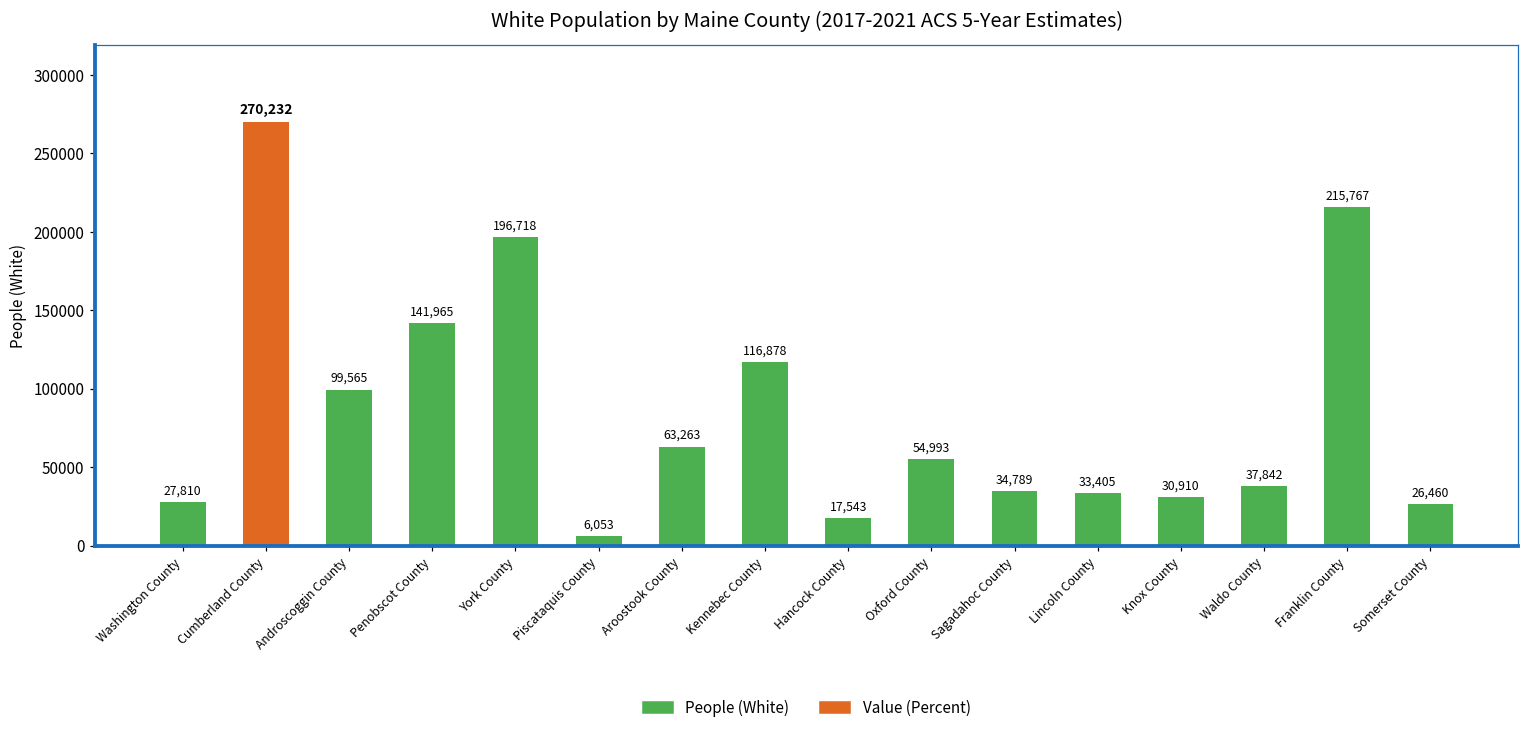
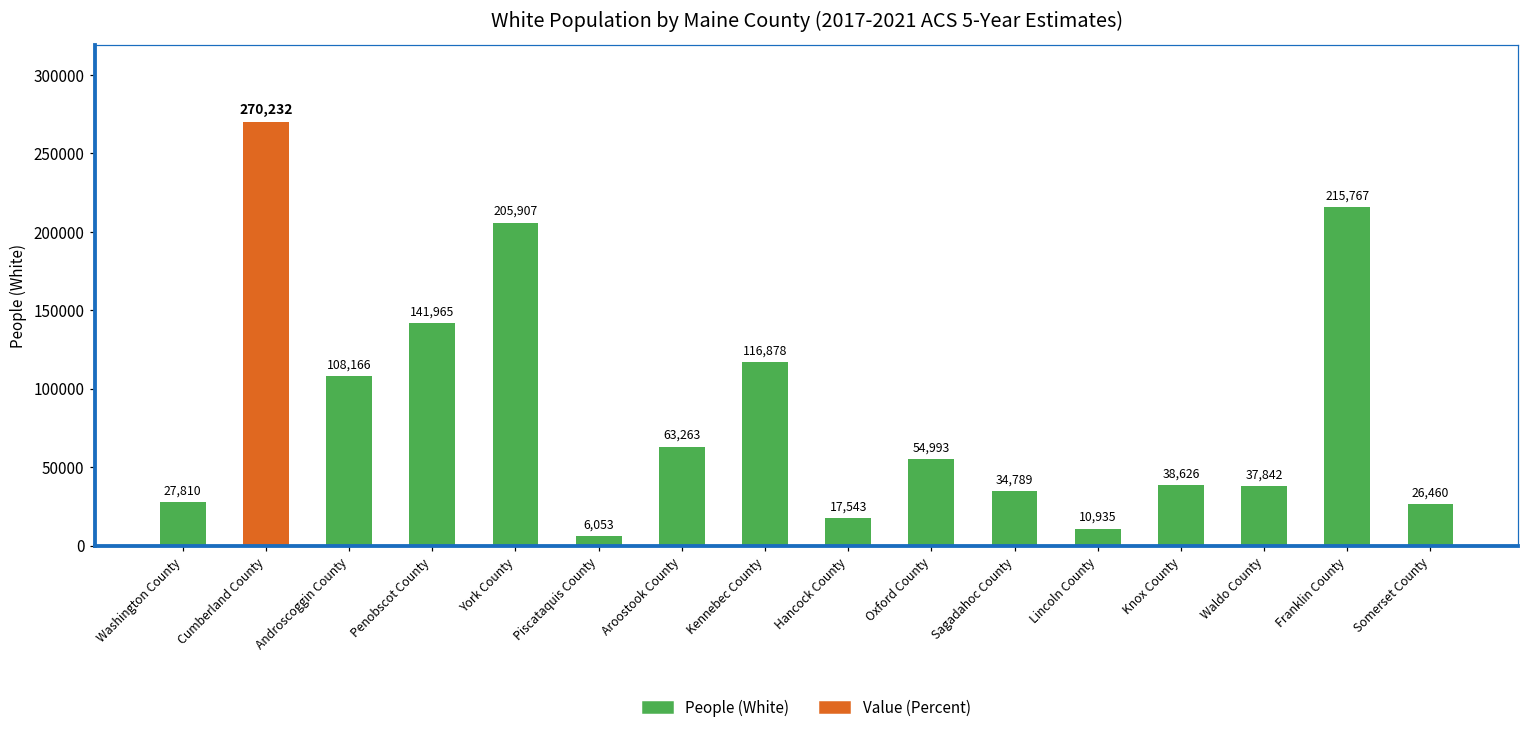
  {
    "People (White)": {
      "Washington County": "27,810",
      "Cumberland County": "270,232",
-     "Androscoggin County": "99,565",
+     "Androscoggin County": "108,166",
      "Penobscot County": "141,965",
-     "York County": "196,718",
+     "York County": "205,907",
      "Piscataquis County": "6,053",
      "Aroostook County": "63,263",
      "Kennebec County": "116,878",
      "Hancock County": "17,543",
      "Oxford County": "54,993",
      "Sagadahoc County": "34,789",
-     "Lincoln County": "33,405",
-     "Knox County": "30,910",
+     "Lincoln County": "10,935",
+     "Knox County": "38,626",
      "Waldo County": "37,842",
      "Franklin County": "215,767",
      "Somerset County": "26,460"
    },
    "Value (Percent)": {
      "Cumberland County": "270,232"
    }
  }
